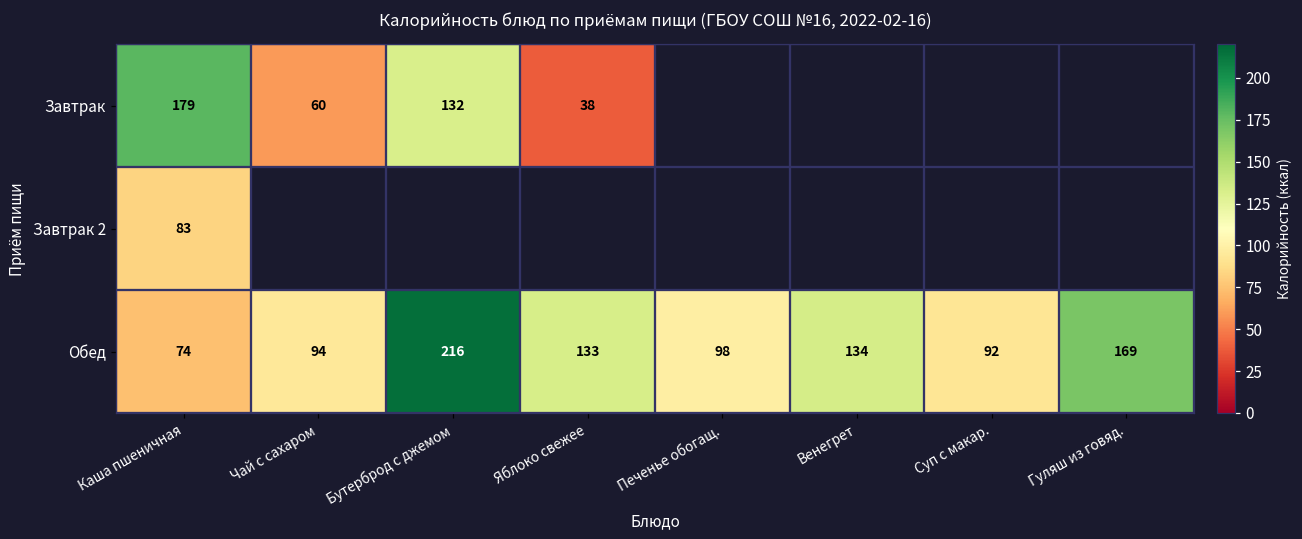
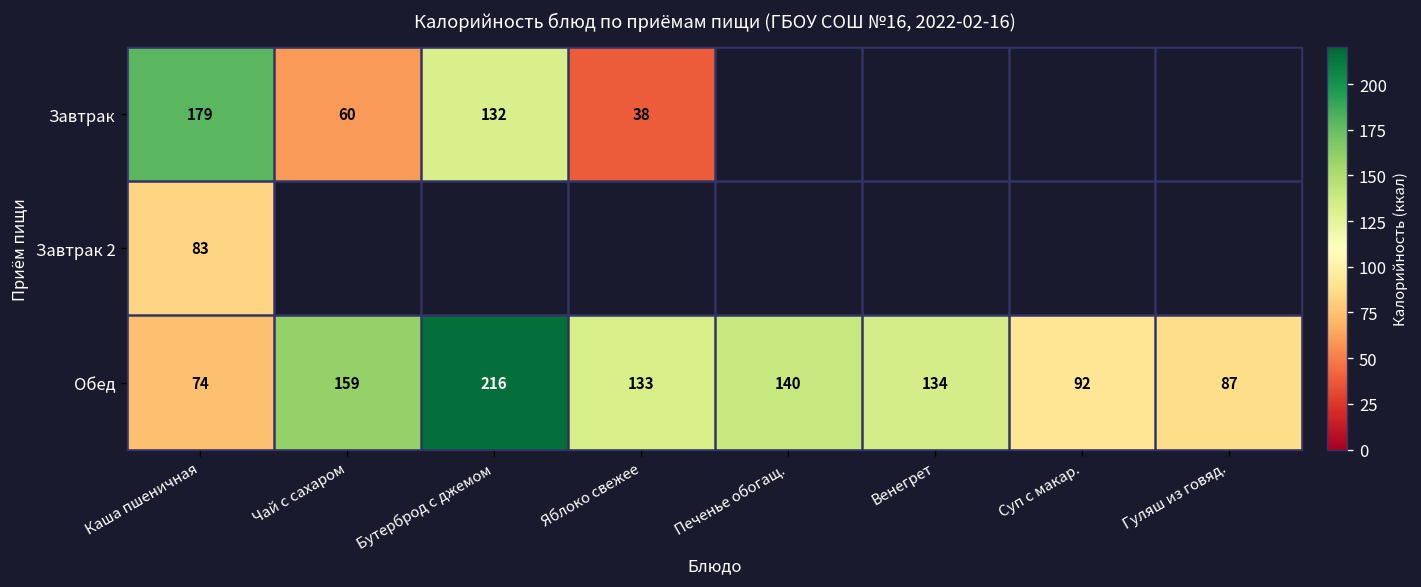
  {
    "Завтрак": {
      "Каша пшеничная": 179,
      "Чай с сахаром": 60,
      "Бутерброд с джемом": 132,
      "Яблоко свежее": 38
    },
    "Завтрак 2": {
      "Каша пшеничная": 83
    },
    "Обед": {
      "Каша пшеничная": 74,
-     "Чай с сахаром": 94,
+     "Чай с сахаром": 159,
      "Бутерброд с джемом": 216,
      "Яблоко свежее": 133,
-     "Печенье обогащ.": 98,
+     "Печенье обогащ.": 140,
      "Венегрет": 134,
      "Суп с макар.": 92,
-     "Гуляш из говяд.": 169
+     "Гуляш из говяд.": 87
    }
  }
